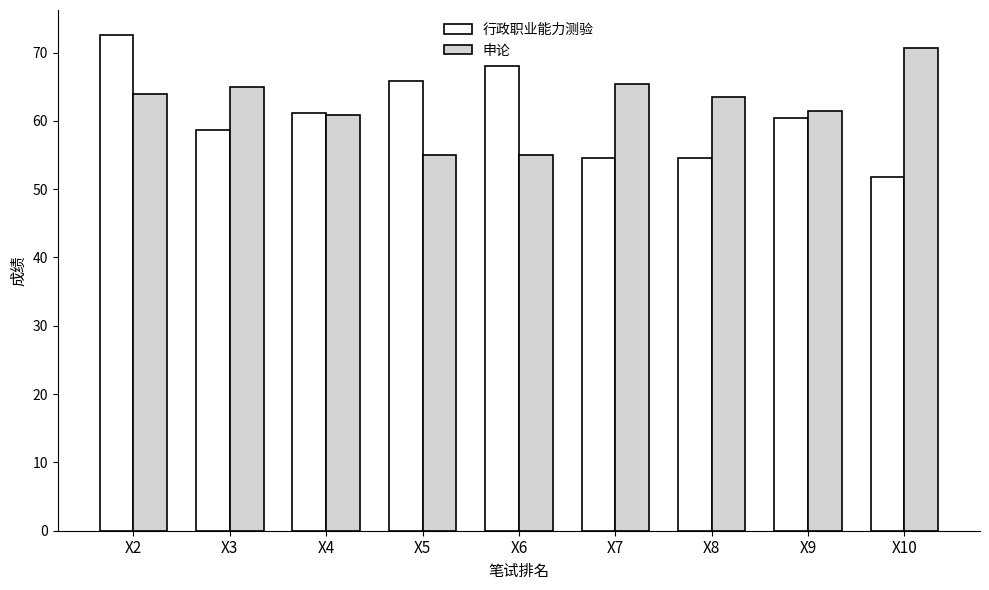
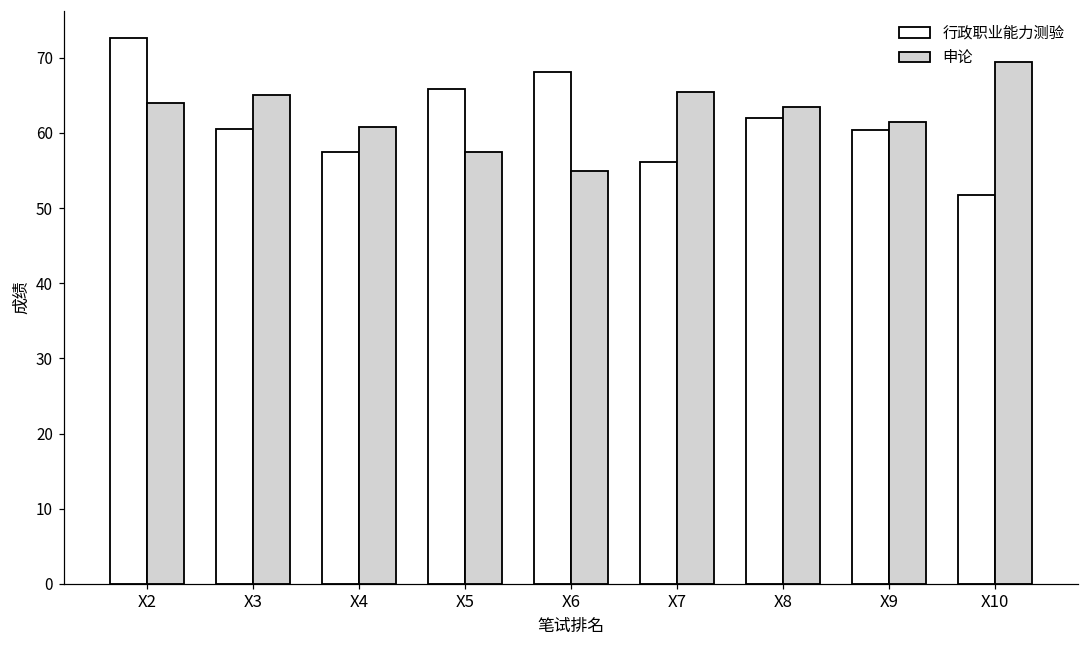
  {
    "行政职业能力测验": {
      "X2": 73,
-     "X3": 59,
-     "X4": 61,
+     "X3": 61,
+     "X4": 57,
      "X5": 66,
      "X6": 68,
-     "X7": 55,
-     "X8": 55,
+     "X7": 56,
+     "X8": 62,
      "X9": 60,
      "X10": 52
    },
    "申论": {
      "X2": 64,
      "X3": 65,
      "X4": 61,
-     "X5": 55,
+     "X5": 58,
      "X6": 55,
      "X7": 65,
      "X8": 64,
      "X9": 62,
-     "X10": 71
+     "X10": 70
    }
  }
